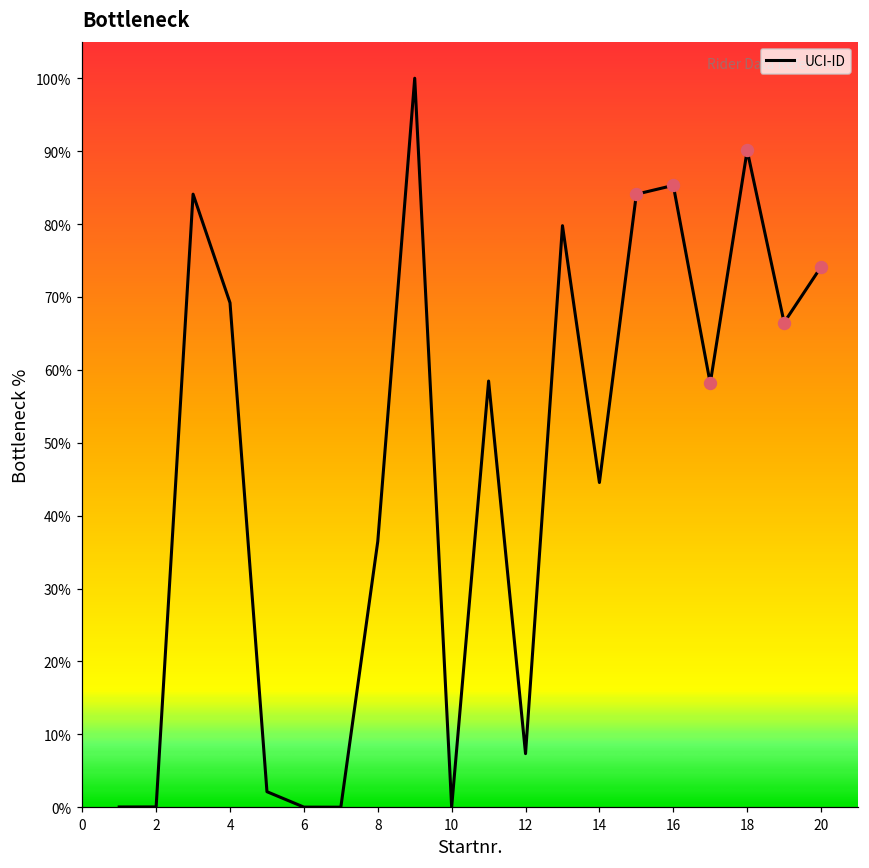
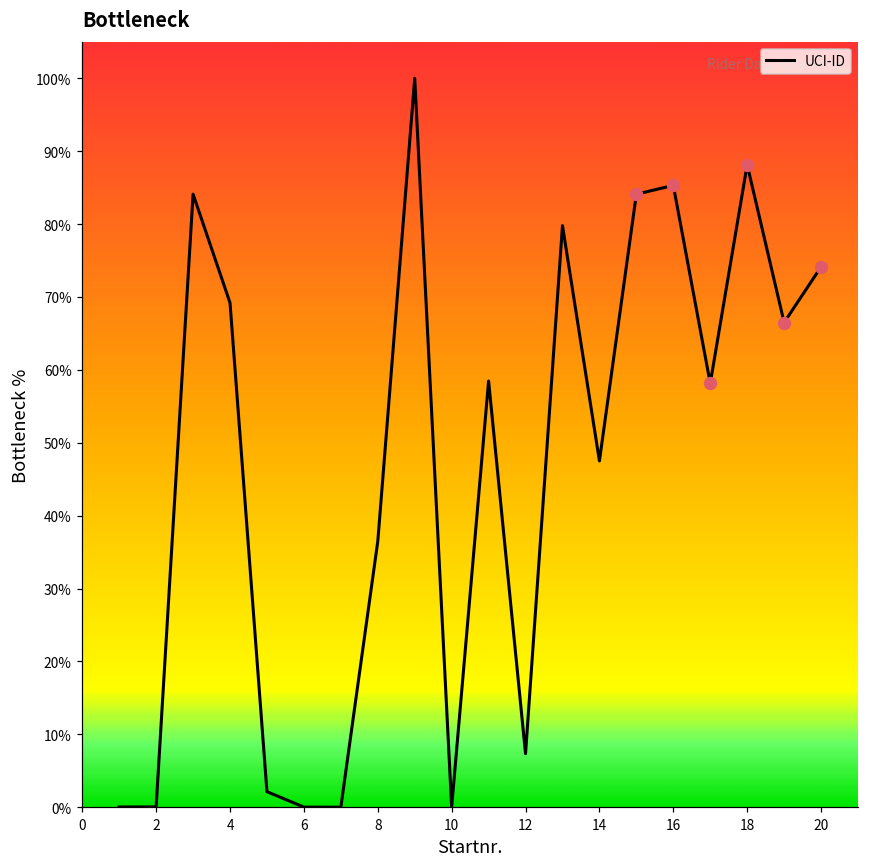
  {
    "UCI-ID": {
      "2": "0%",
      "4": "69%",
      "6": "0%",
      "8": "36%",
      "10": "0%",
      "12": "7%",
-     "14": "45%",
-     "18": "90%"
+     "14": "48%",
+     "18": "88%"
    }
  }
